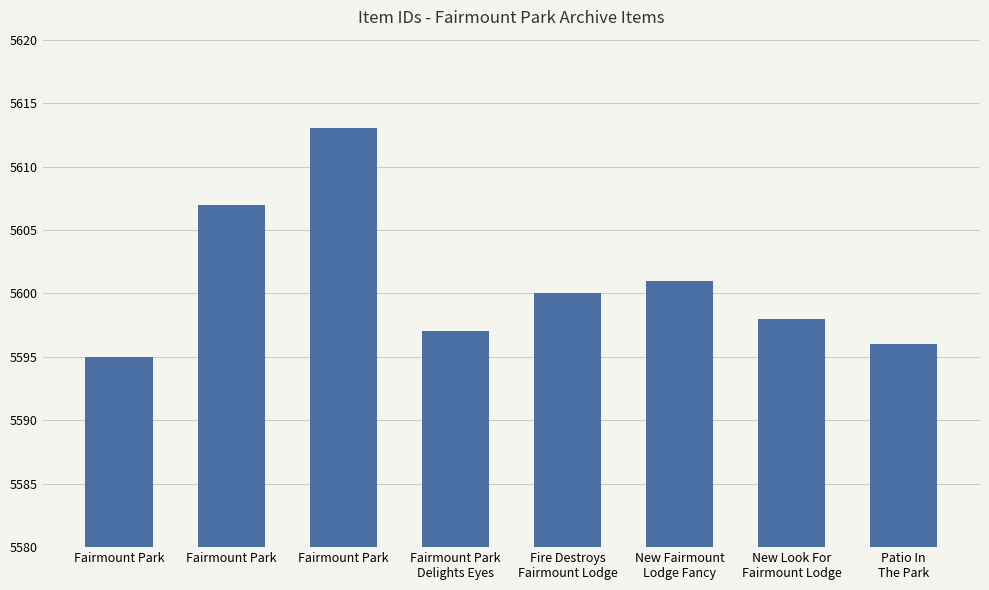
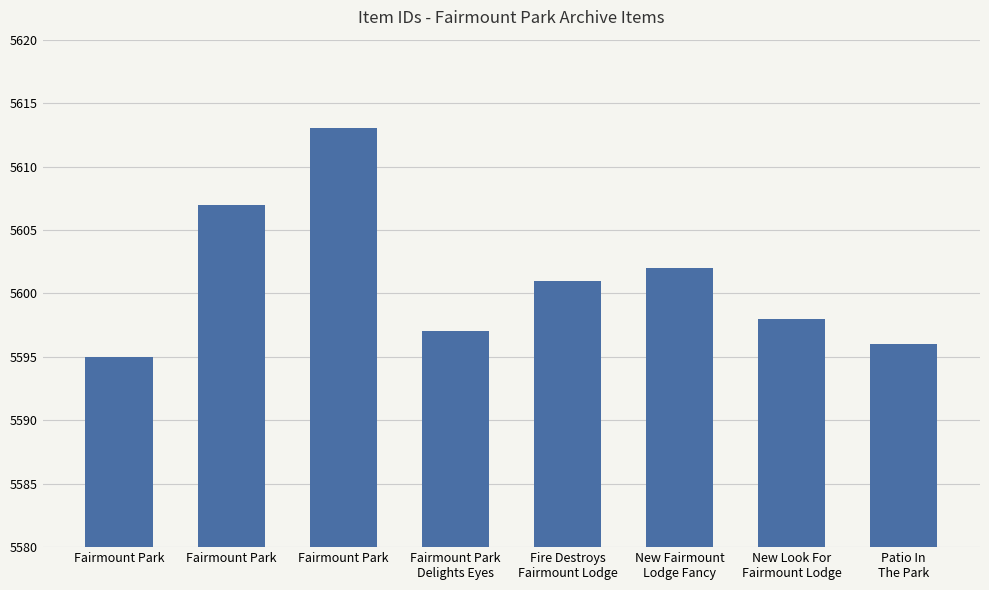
  {
    "Fairmount Park Delights Eyes": 5597,
-   "Fire Destroys Fairmount Lodge": 5600,
-   "New Fairmount Lodge Fancy": 5601,
+   "Fire Destroys Fairmount Lodge": 5601,
+   "New Fairmount Lodge Fancy": 5602,
    "New Look For Fairmount Lodge": 5598,
    "Patio In The Park": 5596
  }
